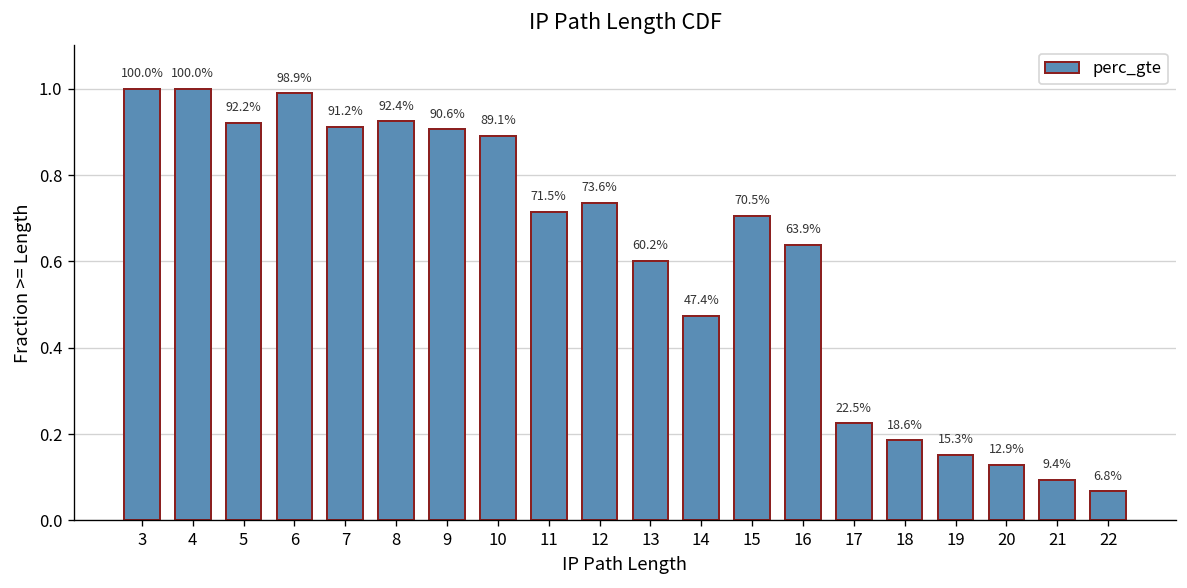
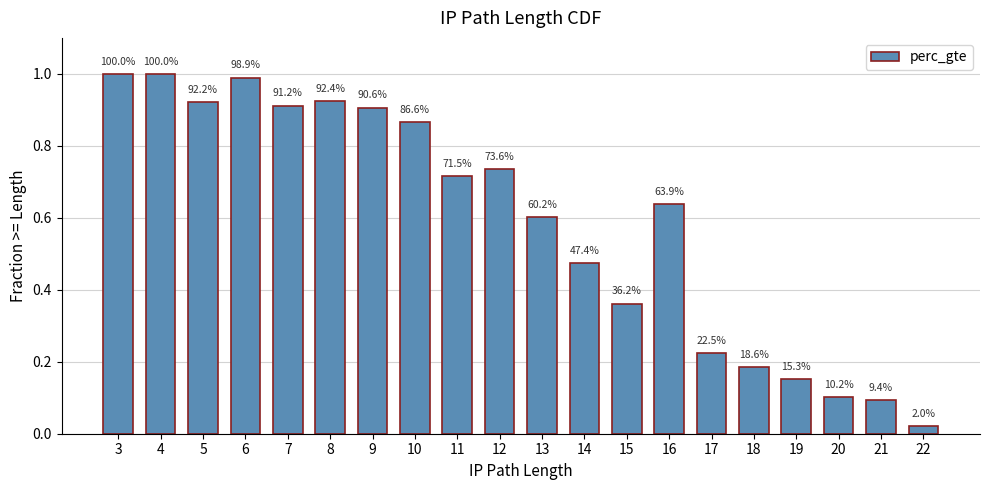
  {
    "3": "100.0%",
    "4": "100.0%",
    "5": "92.2%",
    "6": "98.9%",
    "7": "91.2%",
    "8": "92.4%",
    "9": "90.6%",
-   "10": "89.1%",
+   "10": "86.6%",
    "11": "71.5%",
    "12": "73.6%",
    "13": "60.2%",
    "14": "47.4%",
-   "15": "70.5%",
+   "15": "36.2%",
    "16": "63.9%",
    "17": "22.5%",
    "18": "18.6%",
    "19": "15.3%",
-   "20": "12.9%",
+   "20": "10.2%",
    "21": "9.4%",
-   "22": "6.8%"
+   "22": "2.0%"
  }
